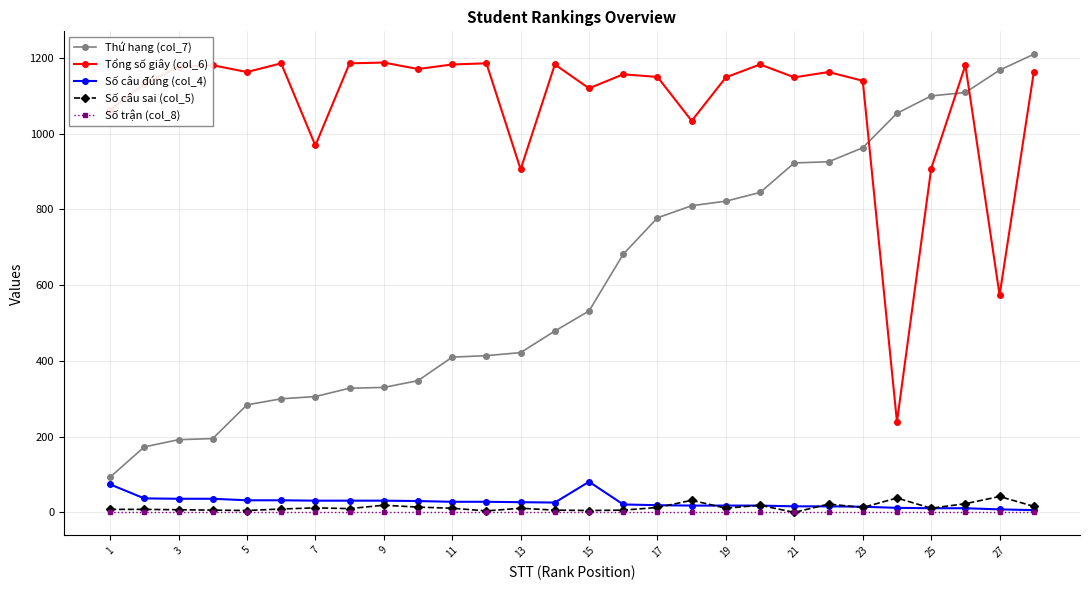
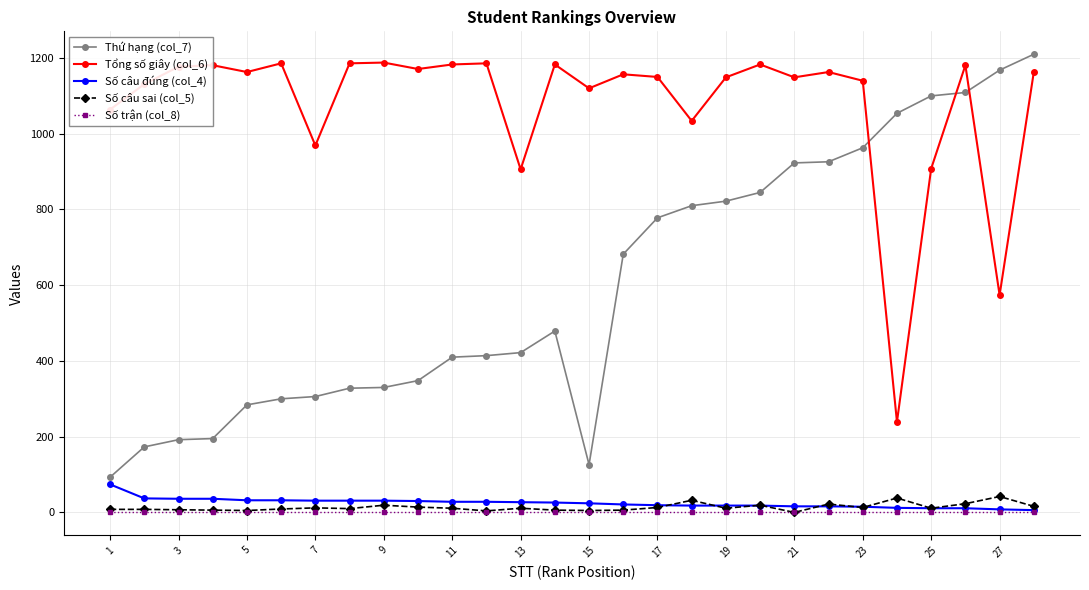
  {
    "Thứ hạng (col_7)": {
      "1": 90,
      "3": 190,
      "5": 280,
      "7": 310,
      "9": 330,
      "11": 410,
      "13": 420,
-     "15": 530,
+     "15": 130,
      "17": 780,
      "19": 820,
      "21": 920,
      "23": 960,
      "25": 1100,
      "27": 1170
    },
    "Tổng số giây (col_6)": {
      "5": 1160,
      "7": 970,
      "9": 1190,
      "11": 1180,
      "13": 910,
      "15": 1120,
      "17": 1150,
      "19": 1150,
      "21": 1150,
      "23": 1140,
      "25": 910,
      "27": 570
    },
    "Số câu đúng (col_4)": {
      "1": 70,
      "3": 40,
      "5": 30,
      "7": 30,
      "9": 30,
      "11": 30,
      "13": 30,
-     "15": 80,
+     "15": 20,
      "19": 20,
      "21": 20,
      "27": 10
    },
    "Số câu sai (col_5)": {
      "1": 10,
      "7": 10,
      "9": 20,
      "11": 10,
      "13": 10,
      "19": 10,
      "27": 40
    },
    "Số trận (col_8)": {
      "1": 0,
      "7": 0,
      "9": 0,
      "11": 0,
      "13": 0,
      "17": 0,
      "19": 0,
      "23": 0,
      "25": 0,
      "27": 0
    }
  }
